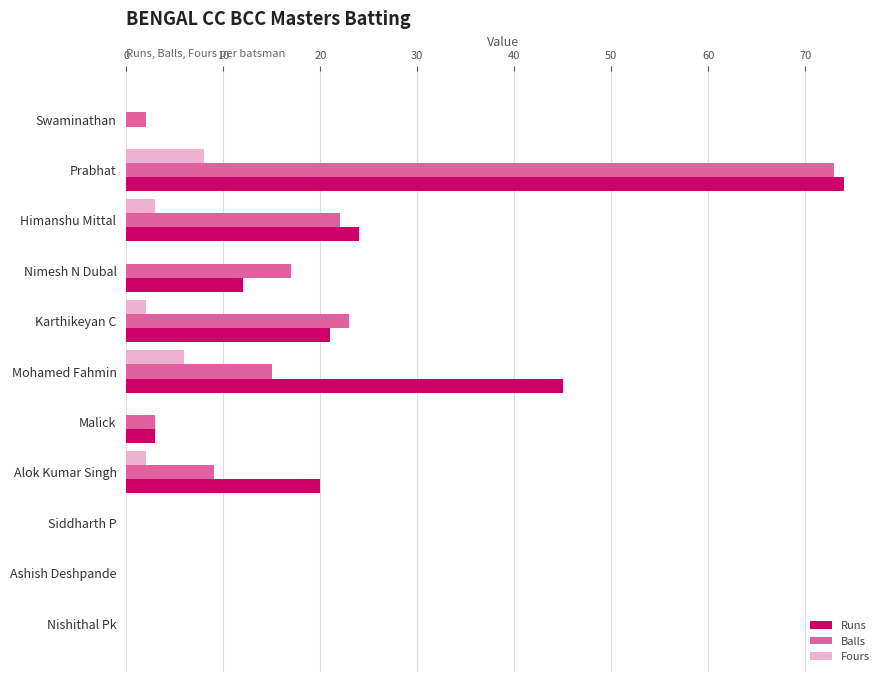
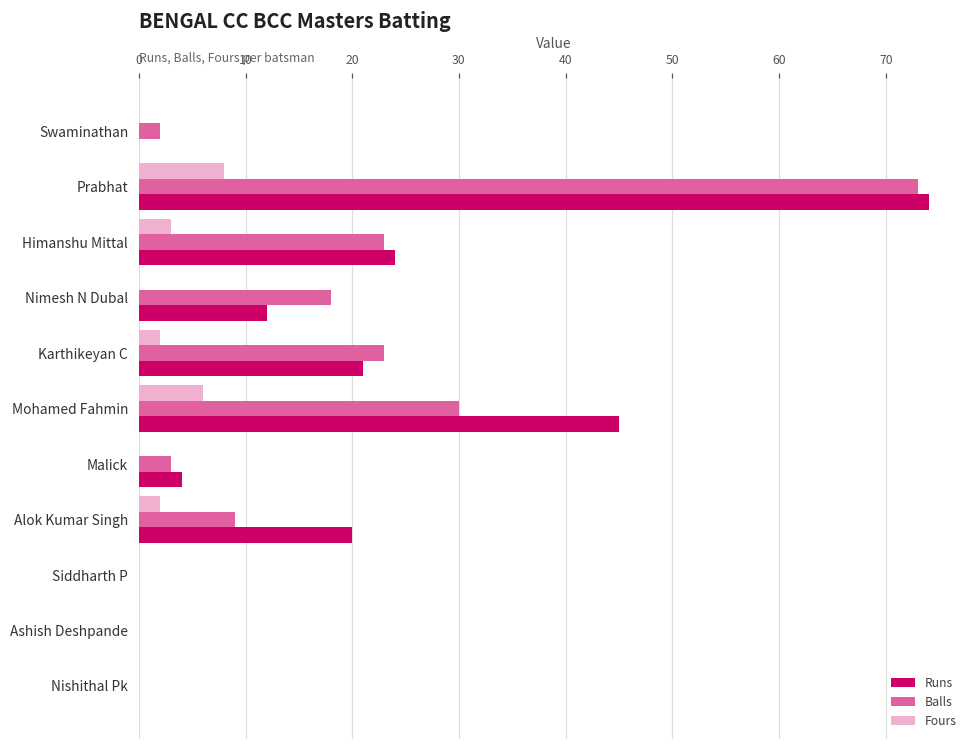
  {
    "Runs": {
      "Swaminathan": 0,
      "Prabhat": 74,
      "Himanshu Mittal": 24,
      "Nimesh N Dubal": 12,
      "Karthikeyan C": 21,
      "Mohamed Fahmin": 45,
-     "Malick": 3,
+     "Malick": 4,
      "Alok Kumar Singh": 20,
      "Siddharth P": 0,
      "Ashish Deshpande": 0,
      "Nishithal Pk": 0
    },
    "Balls": {
      "Swaminathan": 2,
      "Prabhat": 73,
-     "Himanshu Mittal": 22,
-     "Nimesh N Dubal": 17,
+     "Himanshu Mittal": 23,
+     "Nimesh N Dubal": 18,
      "Karthikeyan C": 23,
-     "Mohamed Fahmin": 15,
+     "Mohamed Fahmin": 30,
      "Malick": 3,
      "Alok Kumar Singh": 9,
      "Siddharth P": 0,
      "Ashish Deshpande": 0,
      "Nishithal Pk": 0
    },
    "Fours": {
      "Swaminathan": 0,
      "Prabhat": 8,
      "Himanshu Mittal": 3,
      "Nimesh N Dubal": 0,
      "Karthikeyan C": 2,
      "Mohamed Fahmin": 6,
      "Malick": 0,
      "Alok Kumar Singh": 2,
      "Siddharth P": 0,
      "Ashish Deshpande": 0,
      "Nishithal Pk": 0
    }
  }
